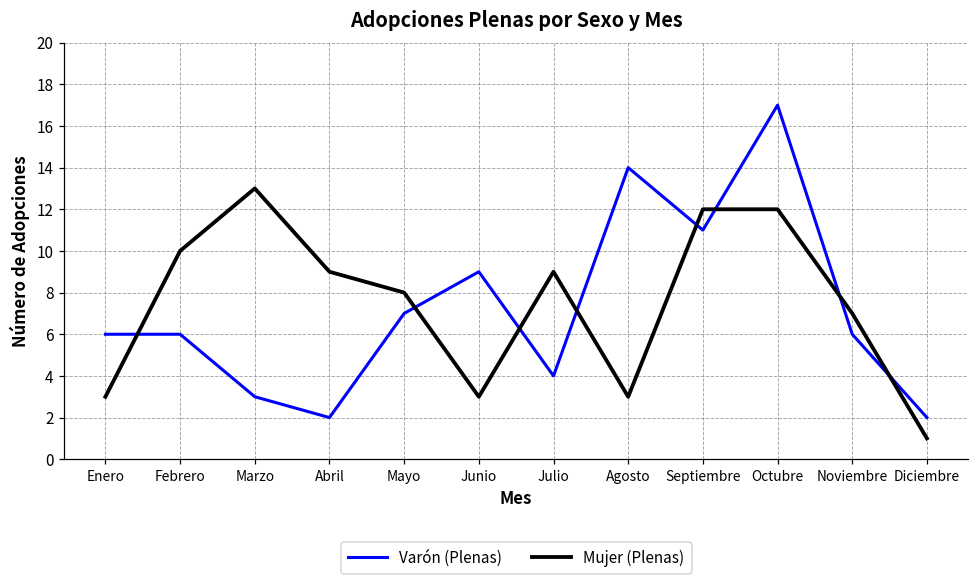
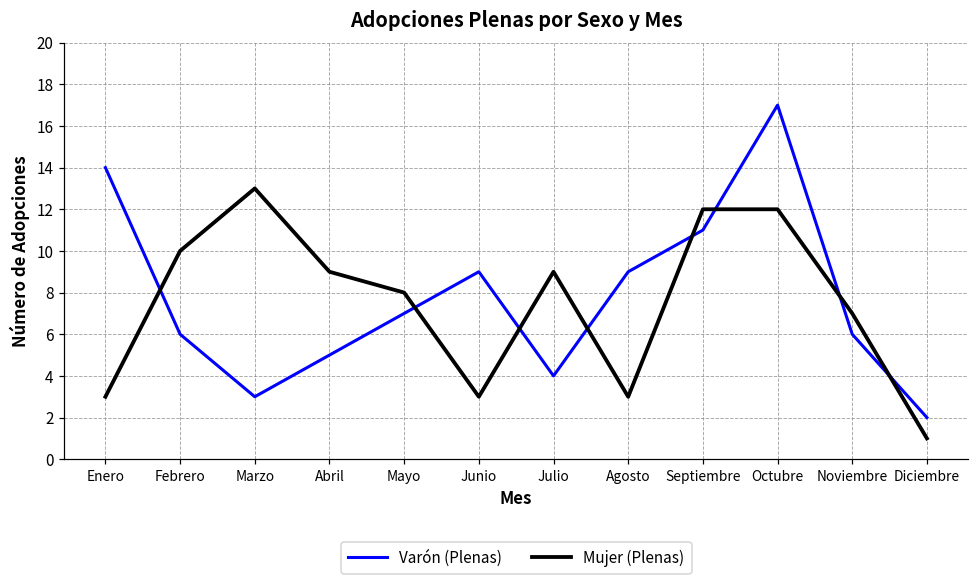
  {
    "Varón (Plenas)": {
-     "Enero": 6,
+     "Enero": 14,
      "Febrero": 6,
      "Marzo": 3,
-     "Abril": 2,
+     "Abril": 5,
      "Mayo": 7,
      "Junio": 9,
      "Julio": 4,
-     "Agosto": 14,
+     "Agosto": 9,
      "Septiembre": 11,
      "Octubre": 17,
      "Noviembre": 6,
      "Diciembre": 2
    },
    "Mujer (Plenas)": {
      "Enero": 3,
      "Febrero": 10,
      "Marzo": 13,
      "Abril": 9,
      "Mayo": 8,
      "Junio": 3,
      "Julio": 9,
      "Agosto": 3,
      "Septiembre": 12,
      "Octubre": 12,
      "Noviembre": 7,
      "Diciembre": 1
    }
  }
